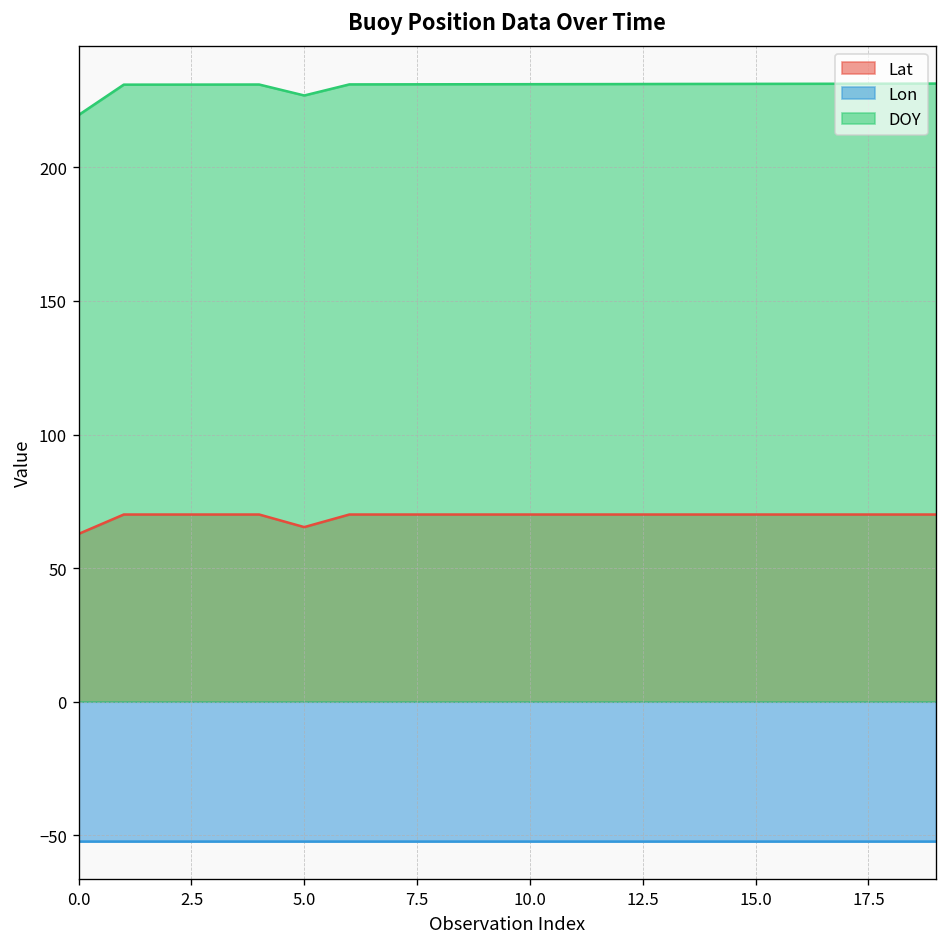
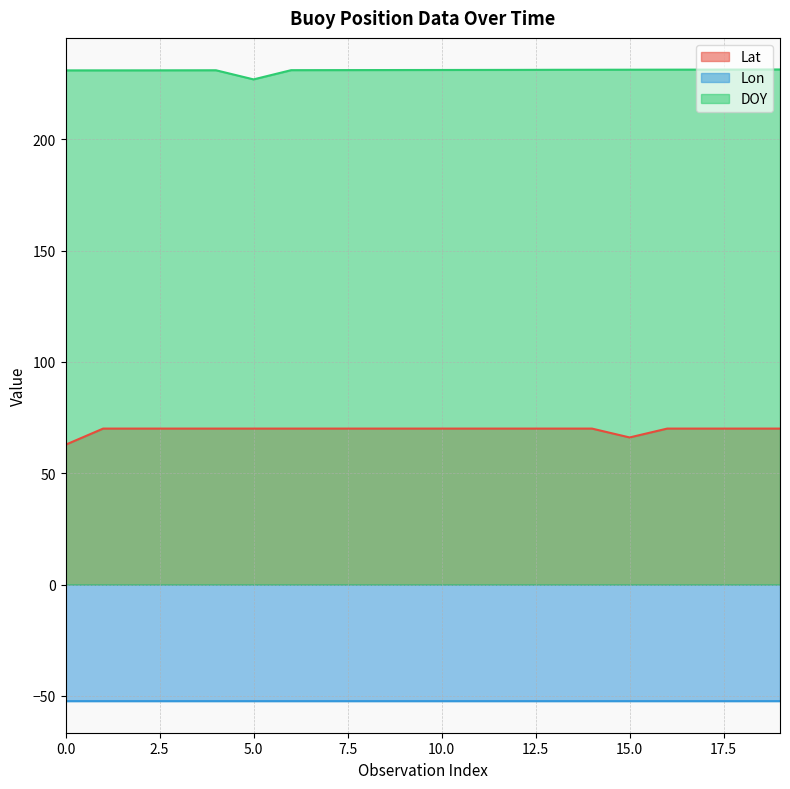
  {
    "Lat": {
      "0.0": 63,
-     "5.0": 65,
+     "5.0": 70,
      "10.0": 70,
-     "15.0": 70
+     "15.0": 66
    },
    "DOY": {
-     "0.0": 220,
+     "0.0": 231,
      "5.0": 227,
      "10.0": 231,
      "15.0": 231
    }
  }
